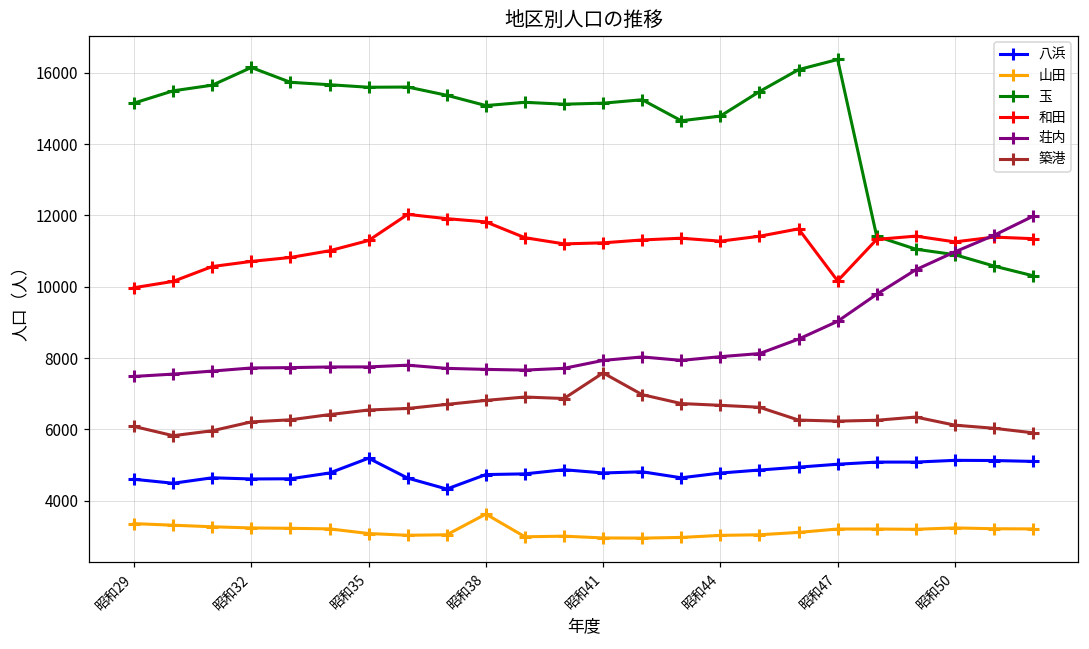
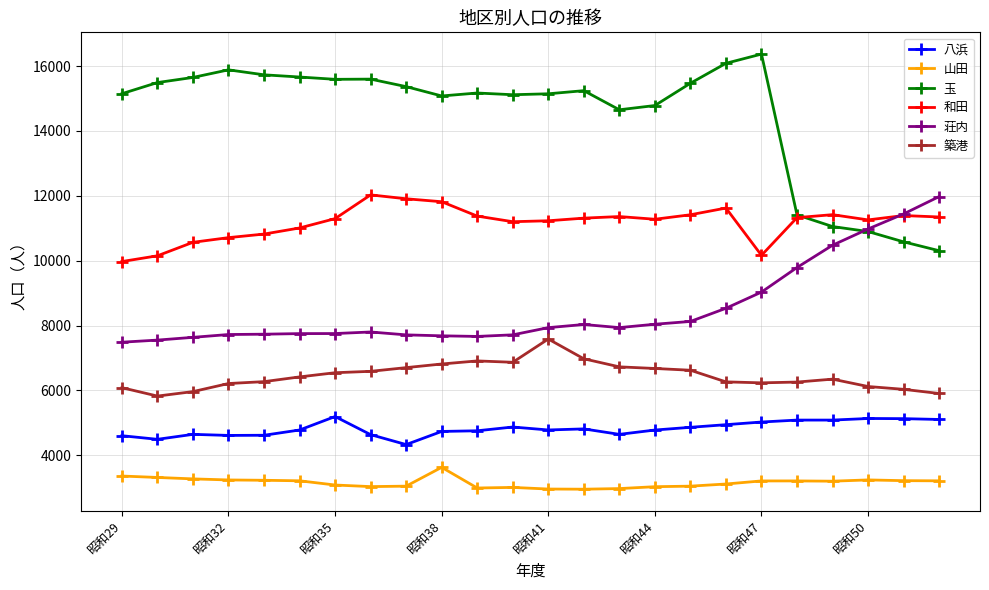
  {
    "八浜": {
      "昭和29": 4600,
      "昭和32": 4600,
      "昭和35": 5200,
      "昭和38": 4700,
      "昭和41": 4800,
      "昭和44": 4800,
      "昭和47": 5000,
      "昭和50": 5100
    },
    "山田": {
      "昭和29": 3400,
      "昭和32": 3200,
      "昭和35": 3100,
      "昭和38": 3600,
      "昭和41": 3000,
      "昭和44": 3000,
      "昭和47": 3200,
      "昭和50": 3200
    },
    "玉": {
      "昭和29": 15100,
-     "昭和32": 16100,
+     "昭和32": 15900,
      "昭和35": 15600,
      "昭和38": 15100,
      "昭和41": 15100,
      "昭和44": 14800,
      "昭和47": 16400
    },
    "和田": {
      "昭和29": 10000,
      "昭和32": 10700,
      "昭和35": 11300,
      "昭和38": 11800,
      "昭和41": 11200,
      "昭和44": 11300,
      "昭和47": 10200,
      "昭和50": 11300
    },
    "荘内": {
      "昭和29": 7500,
      "昭和32": 7700,
      "昭和35": 7800,
      "昭和38": 7700,
      "昭和41": 7900,
      "昭和44": 8000,
      "昭和47": 9000
    },
    "築港": {
      "昭和29": 6100,
      "昭和32": 6200,
      "昭和35": 6500,
      "昭和38": 6800,
      "昭和41": 7600,
      "昭和44": 6700,
      "昭和47": 6200,
      "昭和50": 6100
    }
  }
